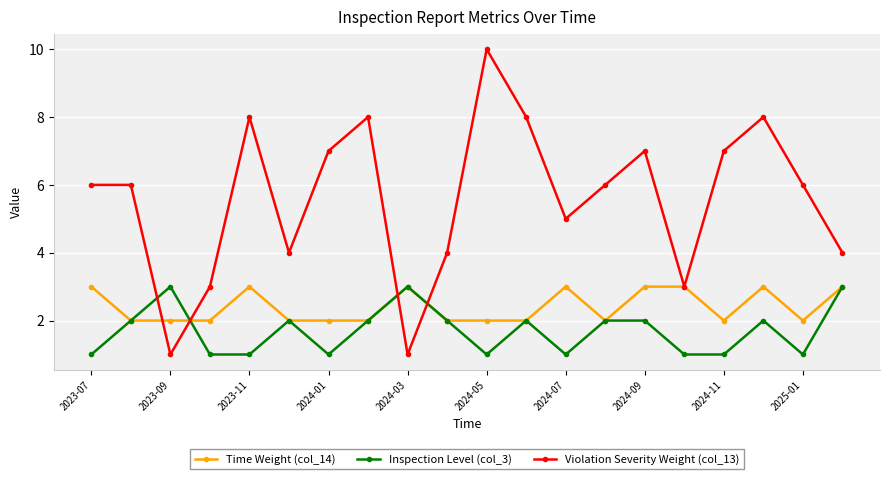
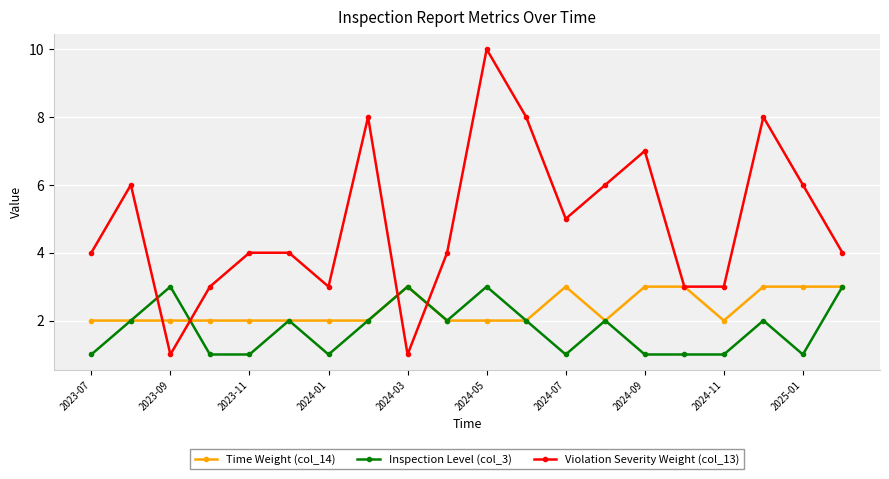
  {
    "Time Weight (col_14)": {
-     "2023-07": 3,
+     "2023-07": 2,
      "2023-09": 2,
-     "2023-11": 3,
+     "2023-11": 2,
      "2024-01": 2,
      "2024-05": 2,
      "2024-07": 3,
      "2024-09": 3,
      "2024-11": 2,
-     "2025-01": 2
+     "2025-01": 3
    },
    "Inspection Level (col_3)": {
      "2023-07": 1,
      "2023-09": 3,
      "2023-11": 1,
      "2024-01": 1,
-     "2024-05": 1,
+     "2024-05": 3,
      "2024-07": 1,
-     "2024-09": 2,
+     "2024-09": 1,
      "2024-11": 1,
      "2025-01": 1
    },
    "Violation Severity Weight (col_13)": {
-     "2023-07": 6,
+     "2023-07": 4,
      "2023-09": 1,
-     "2023-11": 8,
-     "2024-01": 7,
+     "2023-11": 4,
+     "2024-01": 3,
      "2024-03": 1,
      "2024-05": 10,
      "2024-07": 5,
      "2024-09": 7,
-     "2024-11": 7,
+     "2024-11": 3,
      "2025-01": 6
    }
  }
